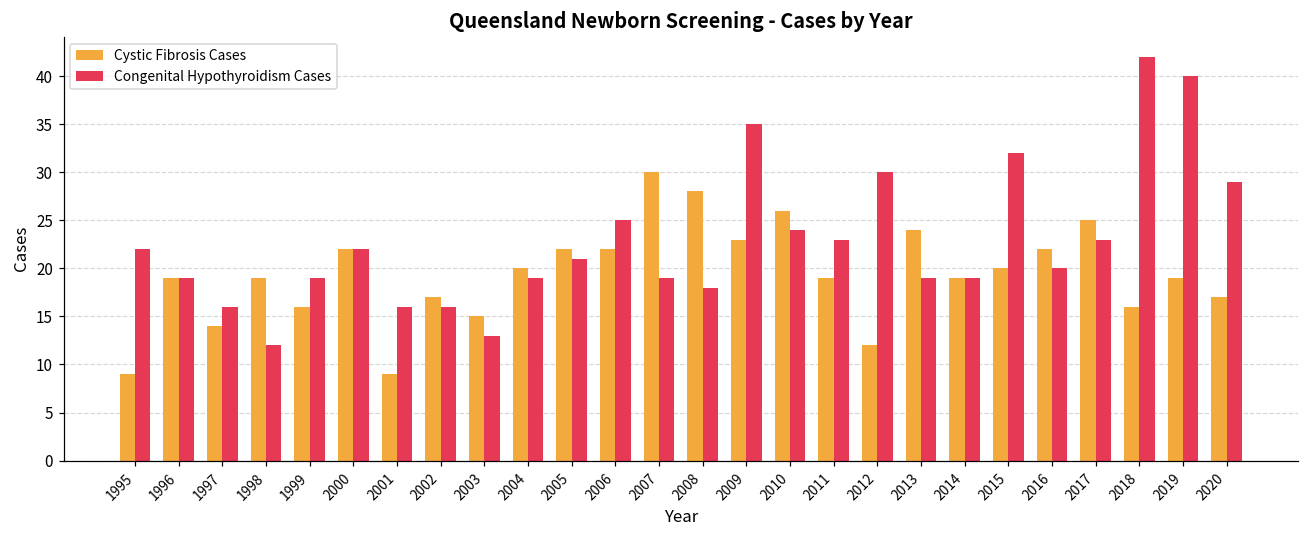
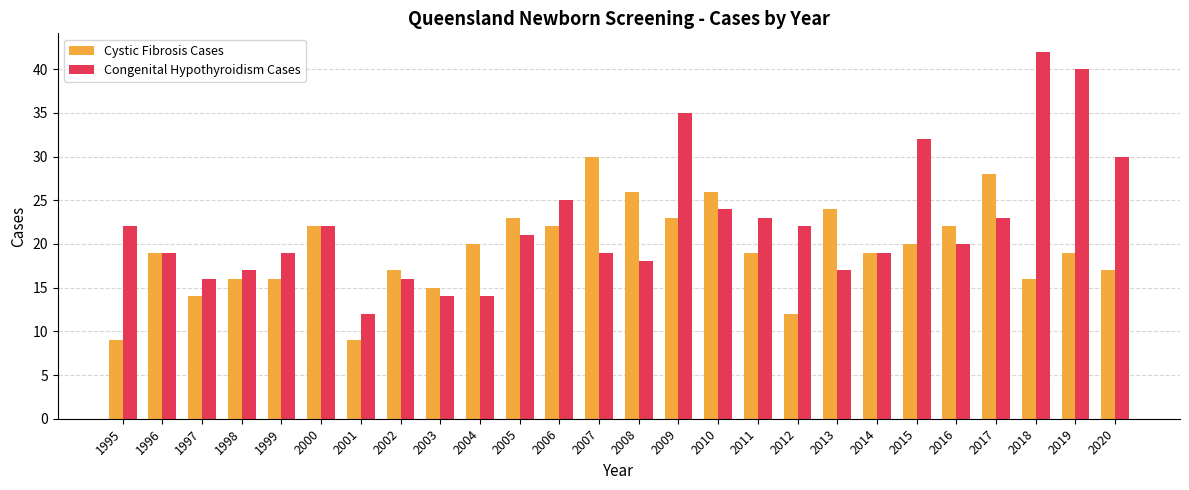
  {
    "Cystic Fibrosis Cases": {
      "1995": 9,
      "1996": 19,
      "1997": 14,
-     "1998": 19,
+     "1998": 16,
      "1999": 16,
      "2000": 22,
      "2001": 9,
      "2002": 17,
      "2003": 15,
      "2004": 20,
-     "2005": 22,
+     "2005": 23,
      "2006": 22,
      "2007": 30,
-     "2008": 28,
+     "2008": 26,
      "2009": 23,
      "2010": 26,
      "2011": 19,
      "2012": 12,
      "2013": 24,
      "2014": 19,
      "2015": 20,
      "2016": 22,
-     "2017": 25,
+     "2017": 28,
      "2018": 16,
      "2019": 19,
      "2020": 17
    },
    "Congenital Hypothyroidism Cases": {
      "1995": 22,
      "1996": 19,
      "1997": 16,
-     "1998": 12,
+     "1998": 17,
      "1999": 19,
      "2000": 22,
-     "2001": 16,
+     "2001": 12,
      "2002": 16,
-     "2003": 13,
-     "2004": 19,
+     "2003": 14,
+     "2004": 14,
      "2005": 21,
      "2006": 25,
      "2007": 19,
      "2008": 18,
      "2009": 35,
      "2010": 24,
      "2011": 23,
-     "2012": 30,
-     "2013": 19,
+     "2012": 22,
+     "2013": 17,
      "2014": 19,
      "2015": 32,
      "2016": 20,
      "2017": 23,
      "2018": 42,
      "2019": 40,
-     "2020": 29
+     "2020": 30
    }
  }
